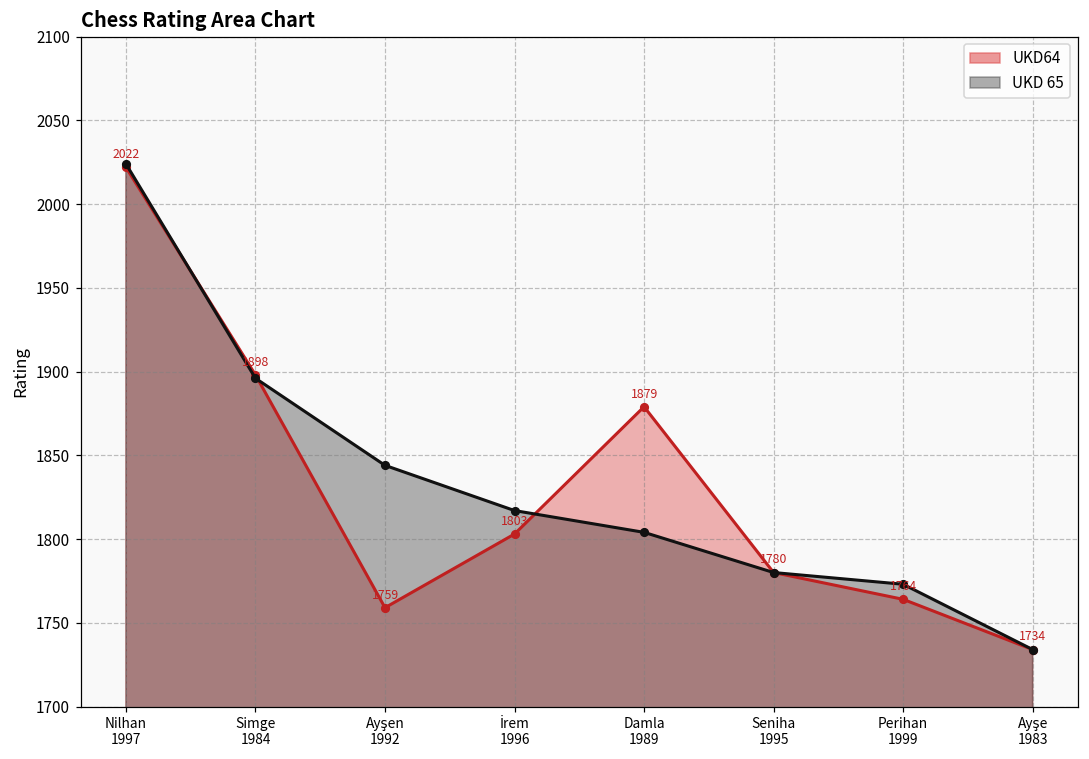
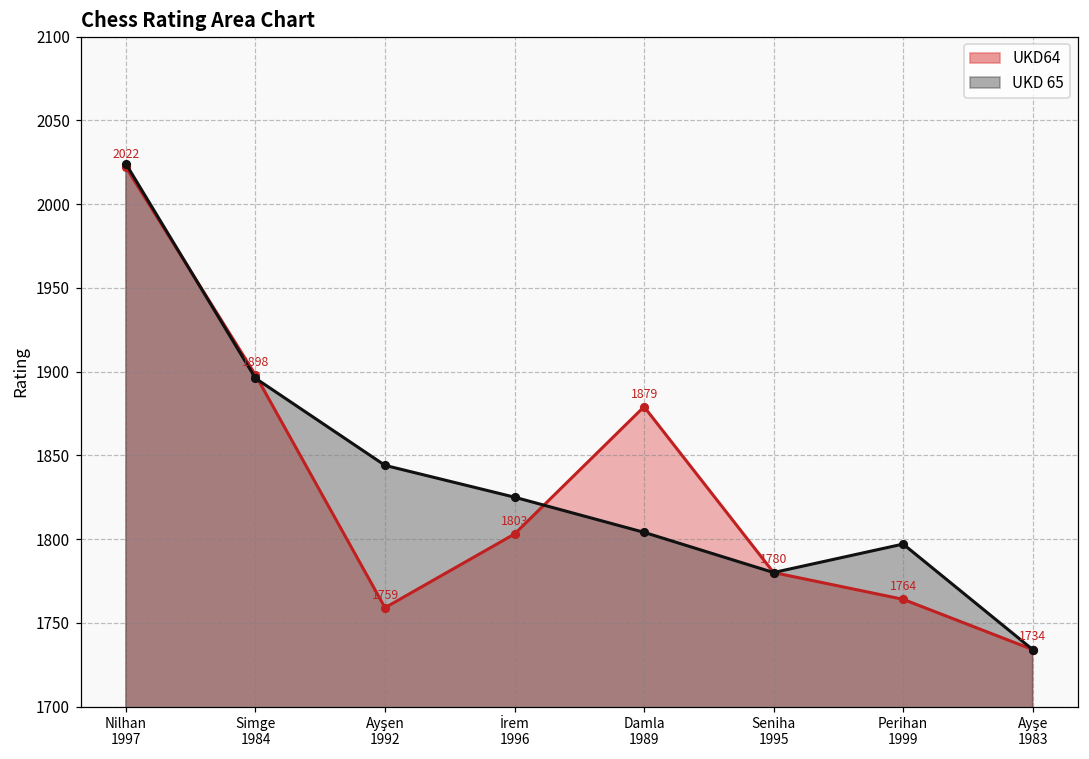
  {
    "UKD64": {
      "Nilhan 1997": 2022,
      "Simge 1984": 1898,
      "Ayşen 1992": 1759,
      "İrem 1996": 1803,
      "Damla 1989": 1879
    },
    "UKD 65": {
      "Simge 1984": 1896,
      "Ayşen 1992": 1844,
-     "İrem 1996": 1817,
+     "İrem 1996": 1825,
      "Damla 1989": 1804,
-     "Perihan 1999": 1773
+     "Perihan 1999": 1797
    }
  }
